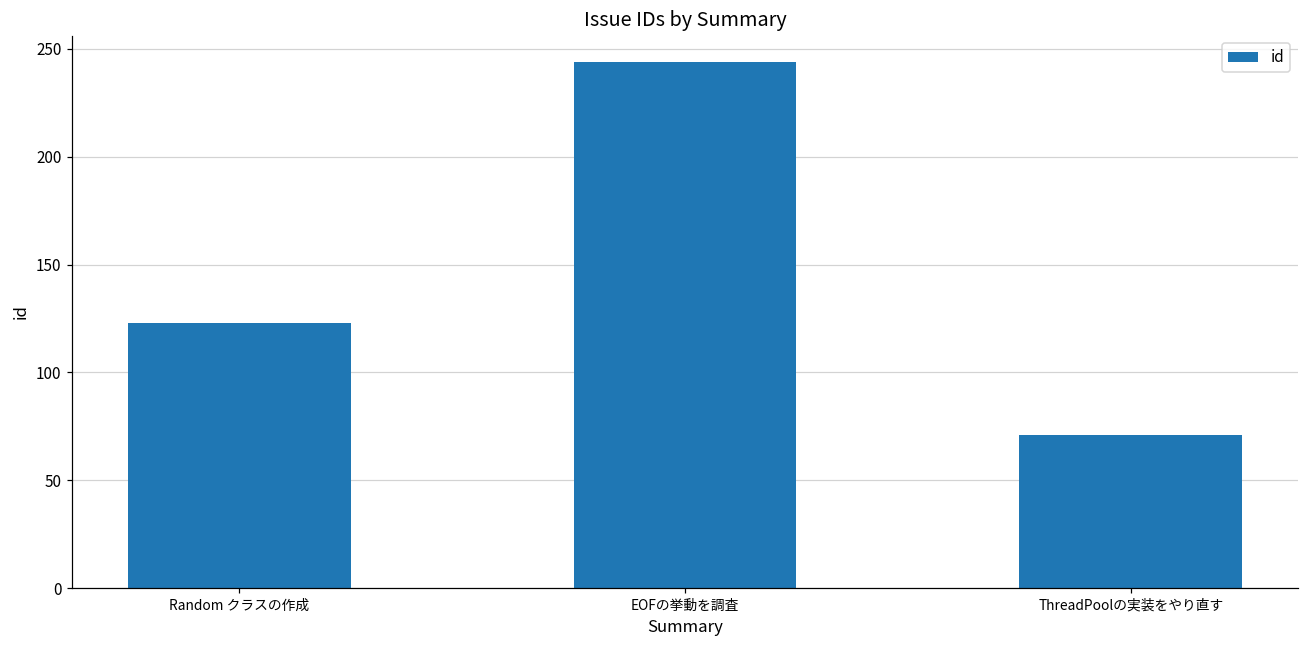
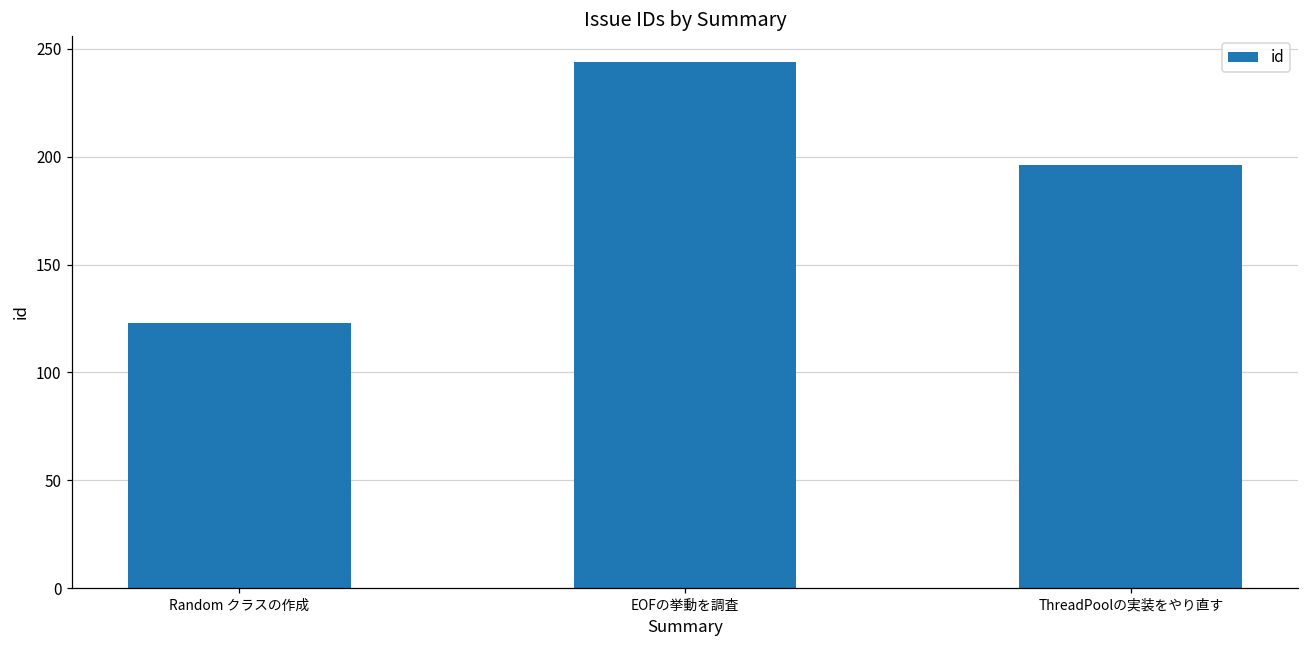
  {
    "Random クラスの作成": 123,
    "EOFの挙動を調査": 244,
-   "ThreadPoolの実装をやり直す": 71
+   "ThreadPoolの実装をやり直す": 196
  }
